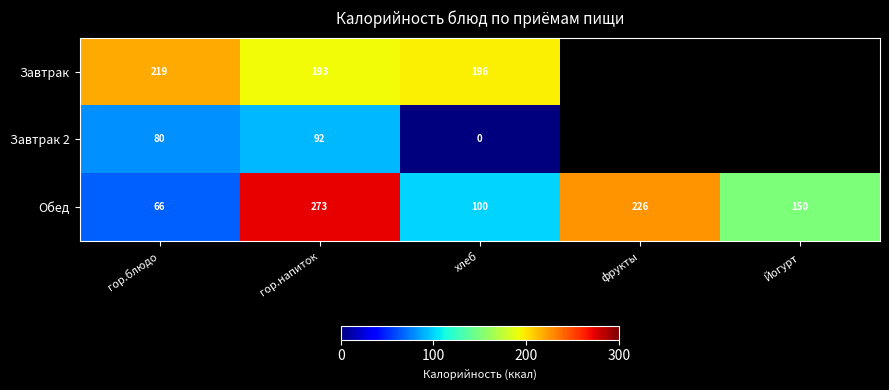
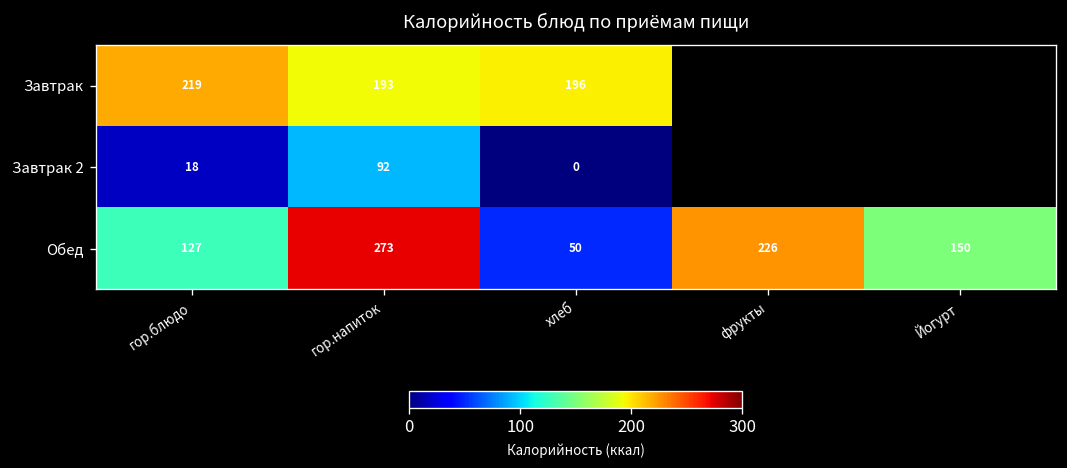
  {
    "Завтрак": {
      "гор.блюдо": 219,
      "гор.напиток": 193,
      "хлеб": 196
    },
    "Завтрак 2": {
-     "гор.блюдо": 80,
+     "гор.блюдо": 18,
      "гор.напиток": 92,
      "хлеб": 0
    },
    "Обед": {
-     "гор.блюдо": 66,
+     "гор.блюдо": 127,
      "гор.напиток": 273,
-     "хлеб": 100,
+     "хлеб": 50,
      "фрукты": 226,
      "Йогурт": 150
    }
  }
